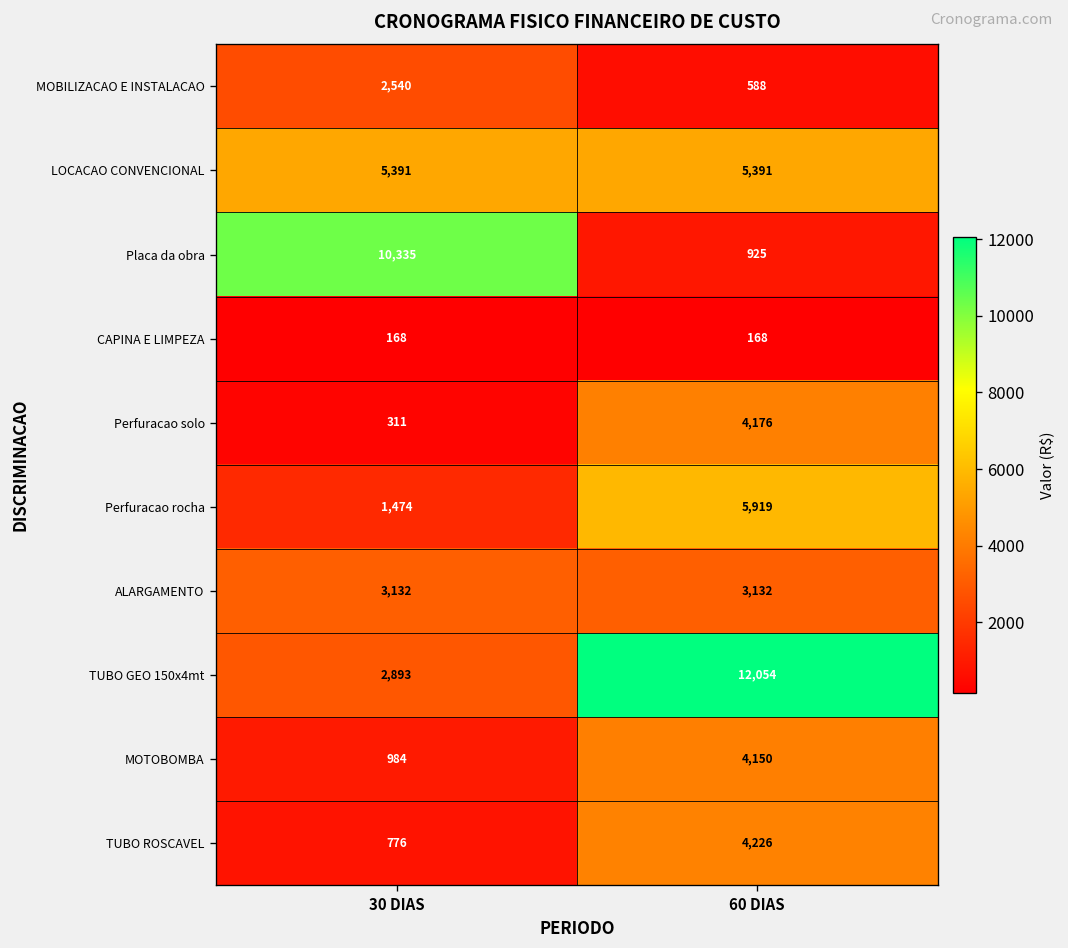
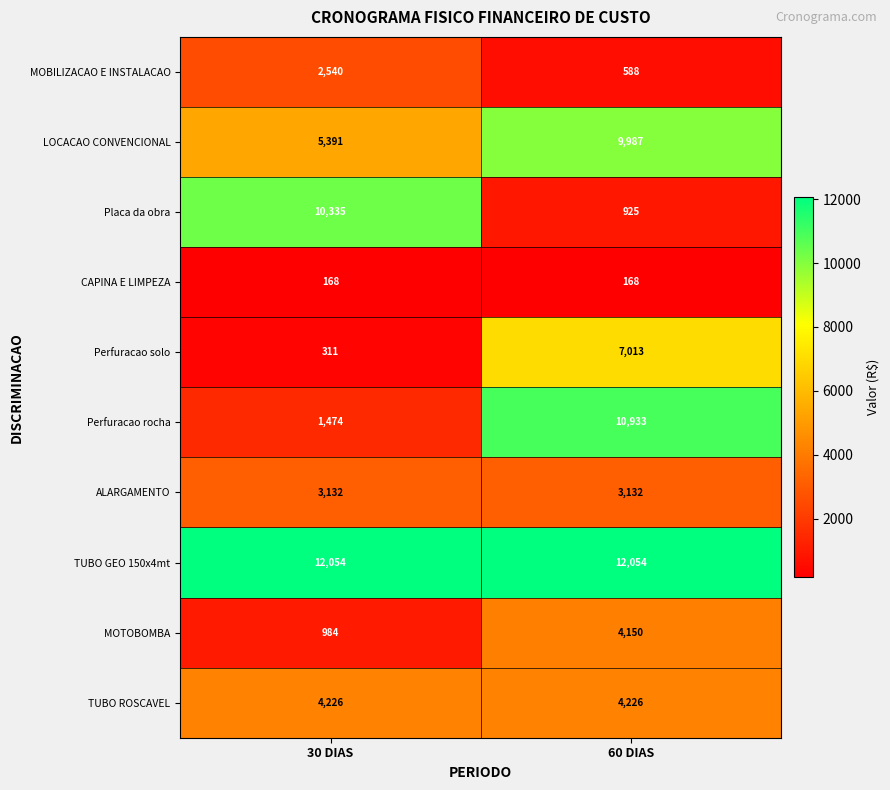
  {
    "MOBILIZACAO E INSTALACAO": {
      "30 DIAS": "2,540",
      "60 DIAS": "588"
    },
    "LOCACAO CONVENCIONAL": {
      "30 DIAS": "5,391",
-     "60 DIAS": "5,391"
+     "60 DIAS": "9,987"
    },
    "Placa da obra": {
      "30 DIAS": "10,335",
      "60 DIAS": "925"
    },
    "CAPINA E LIMPEZA": {
      "30 DIAS": "168",
      "60 DIAS": "168"
    },
    "Perfuracao solo": {
      "30 DIAS": "311",
-     "60 DIAS": "4,176"
+     "60 DIAS": "7,013"
    },
    "Perfuracao rocha": {
      "30 DIAS": "1,474",
-     "60 DIAS": "5,919"
+     "60 DIAS": "10,933"
    },
    "ALARGAMENTO": {
      "30 DIAS": "3,132",
      "60 DIAS": "3,132"
    },
    "TUBO GEO 150x4mt": {
-     "30 DIAS": "2,893",
+     "30 DIAS": "12,054",
      "60 DIAS": "12,054"
    },
    "MOTOBOMBA": {
      "30 DIAS": "984",
      "60 DIAS": "4,150"
    },
    "TUBO ROSCAVEL": {
-     "30 DIAS": "776",
+     "30 DIAS": "4,226",
      "60 DIAS": "4,226"
    }
  }
